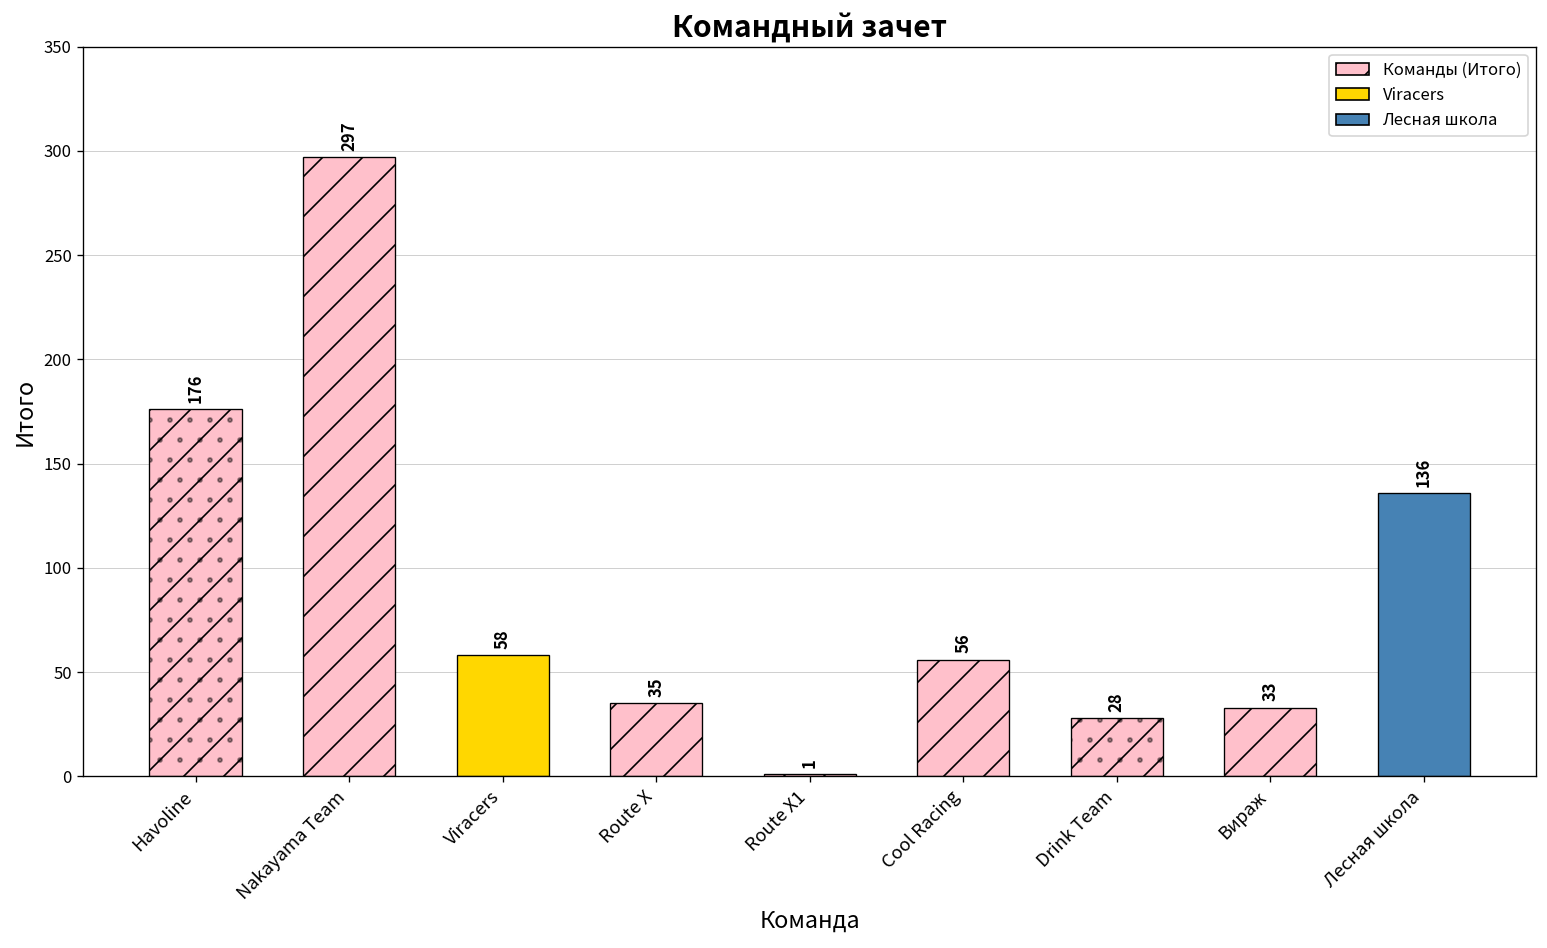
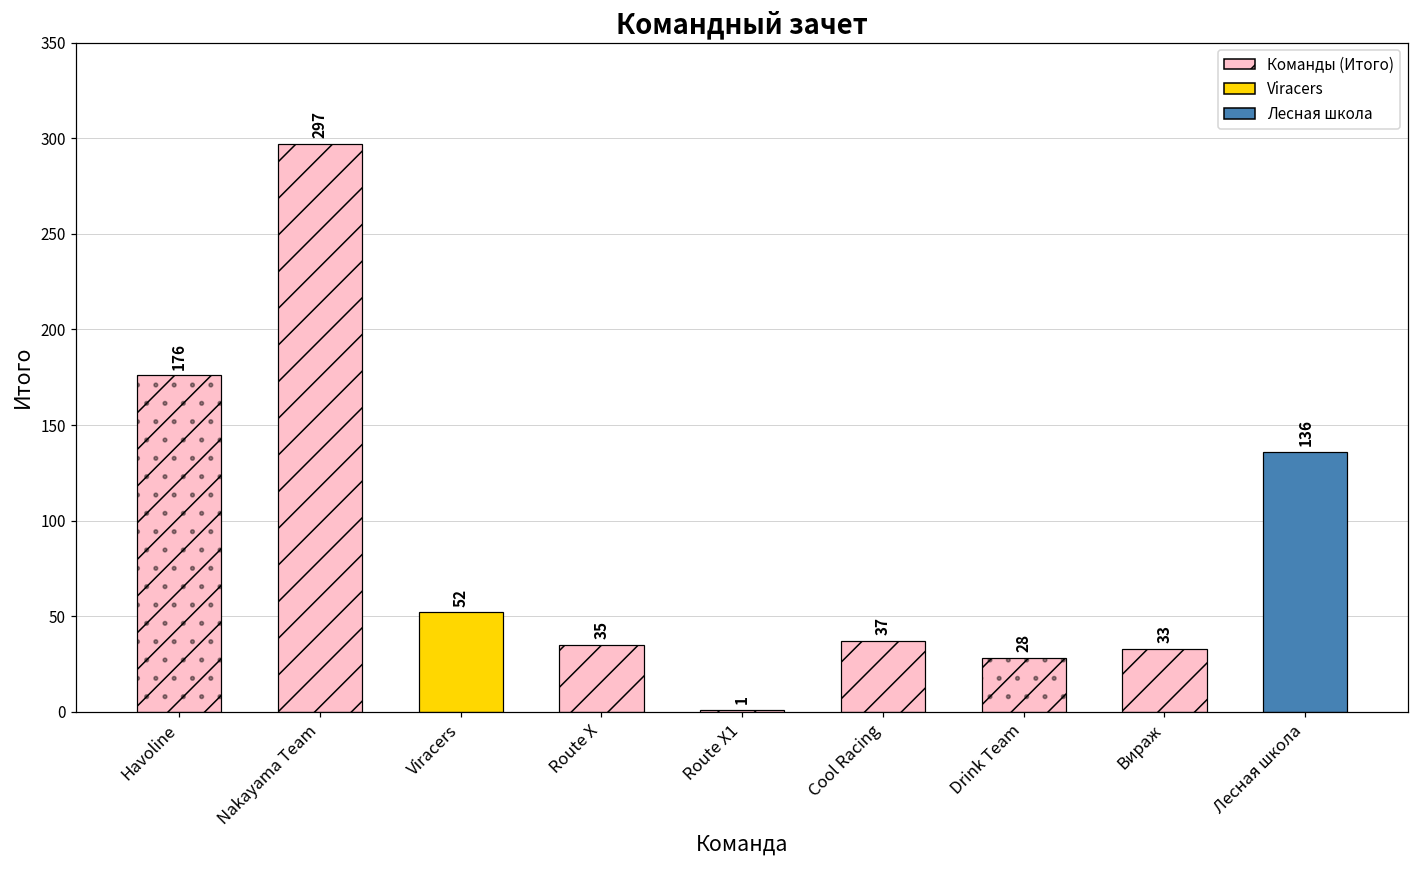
  {
    "Havoline": 176,
    "Nakayama Team": 297,
-   "Viracers": 58,
+   "Viracers": 52,
    "Route X": 35,
    "Route X1": 1,
-   "Cool Racing": 56,
+   "Cool Racing": 37,
    "Drink Team": 28,
    "Вираж": 33,
    "Лесная школа": 136
  }
